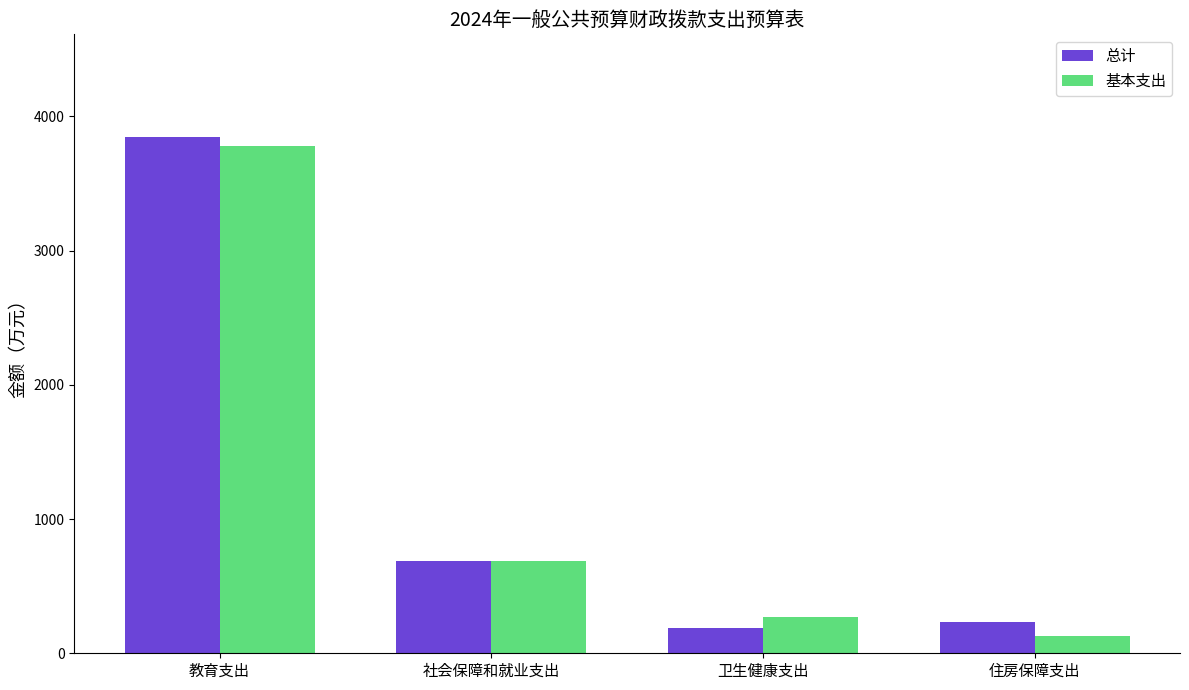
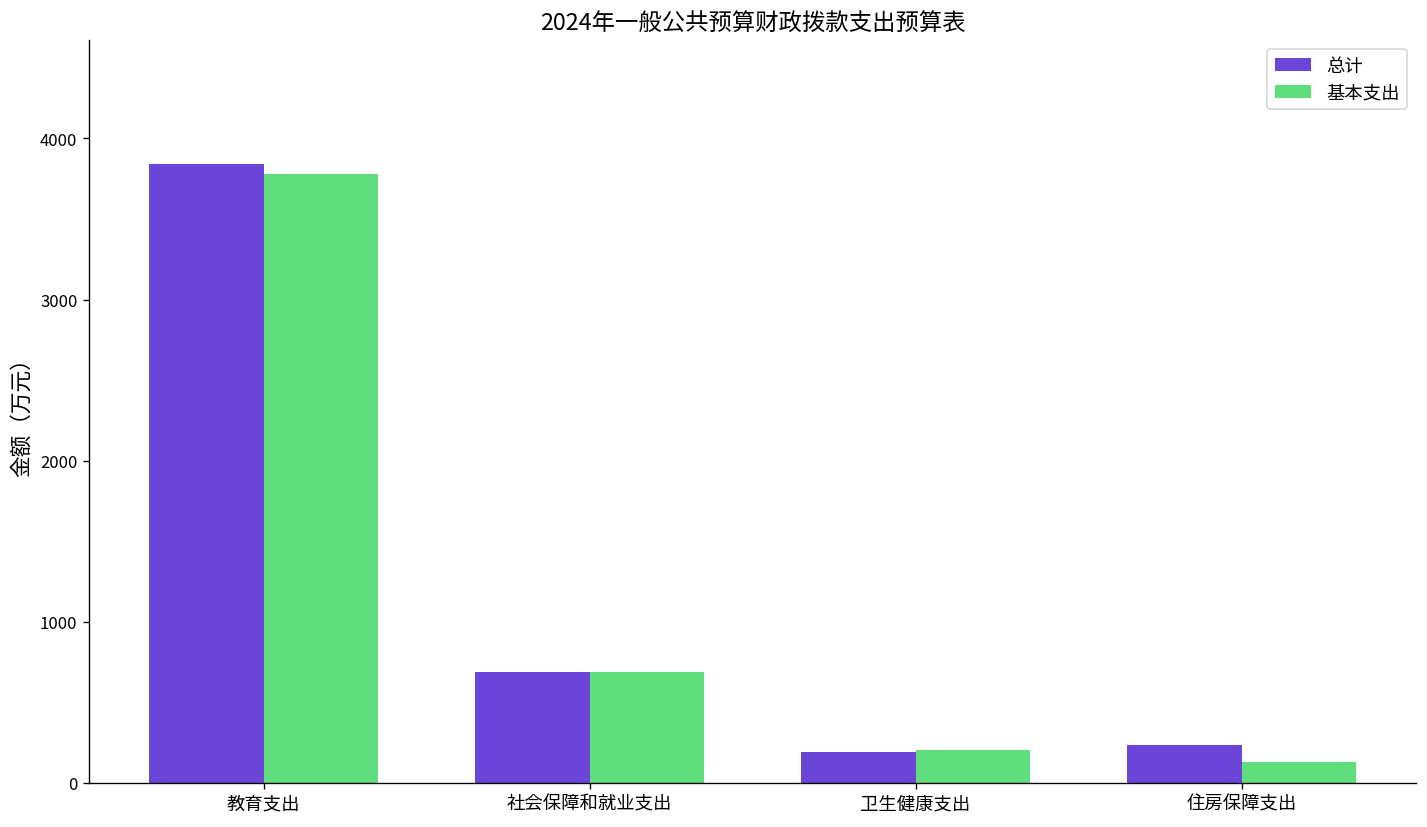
  {
    "总计": {
      "教育支出": 3840,
      "社会保障和就业支出": 690,
      "卫生健康支出": 190,
      "住房保障支出": 240
    },
    "基本支出": {
      "教育支出": 3780,
      "社会保障和就业支出": 690,
-     "卫生健康支出": 270,
+     "卫生健康支出": 200,
      "住房保障支出": 130
    }
  }
